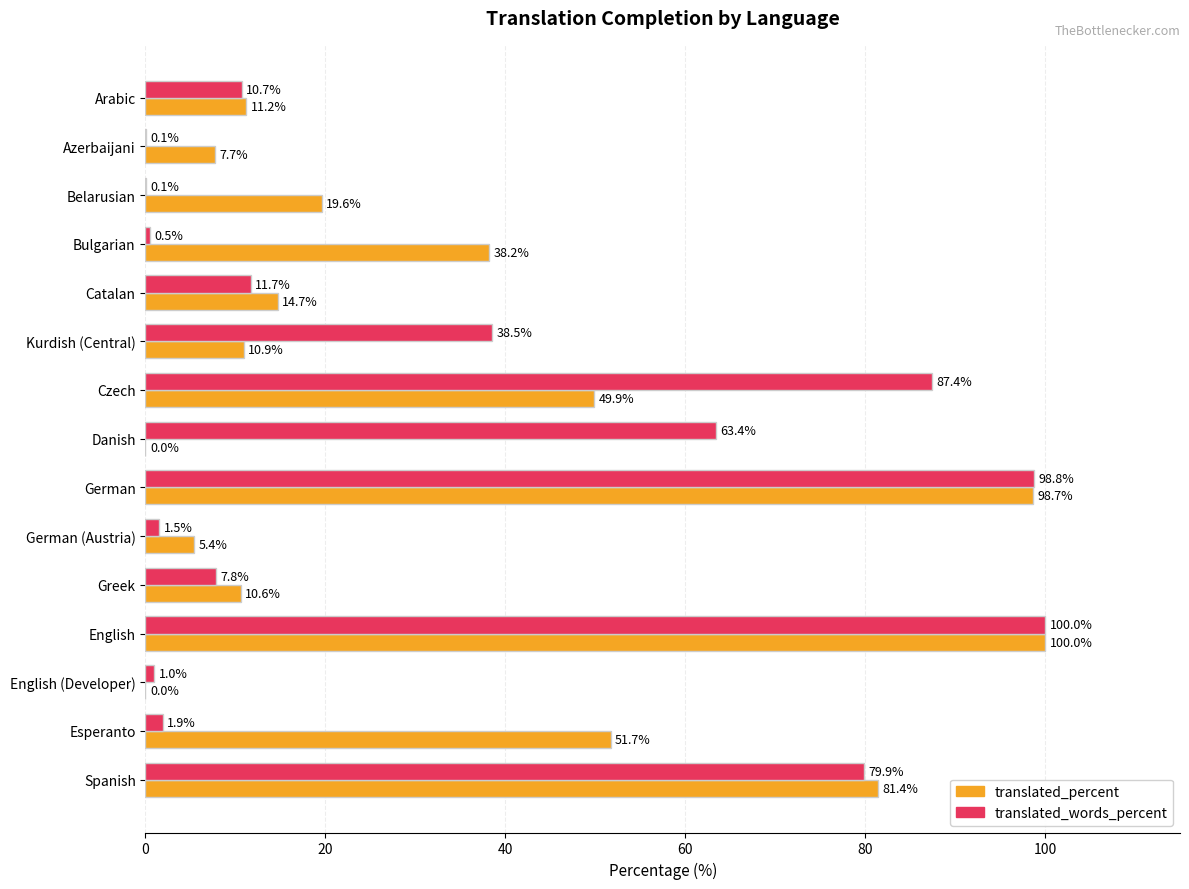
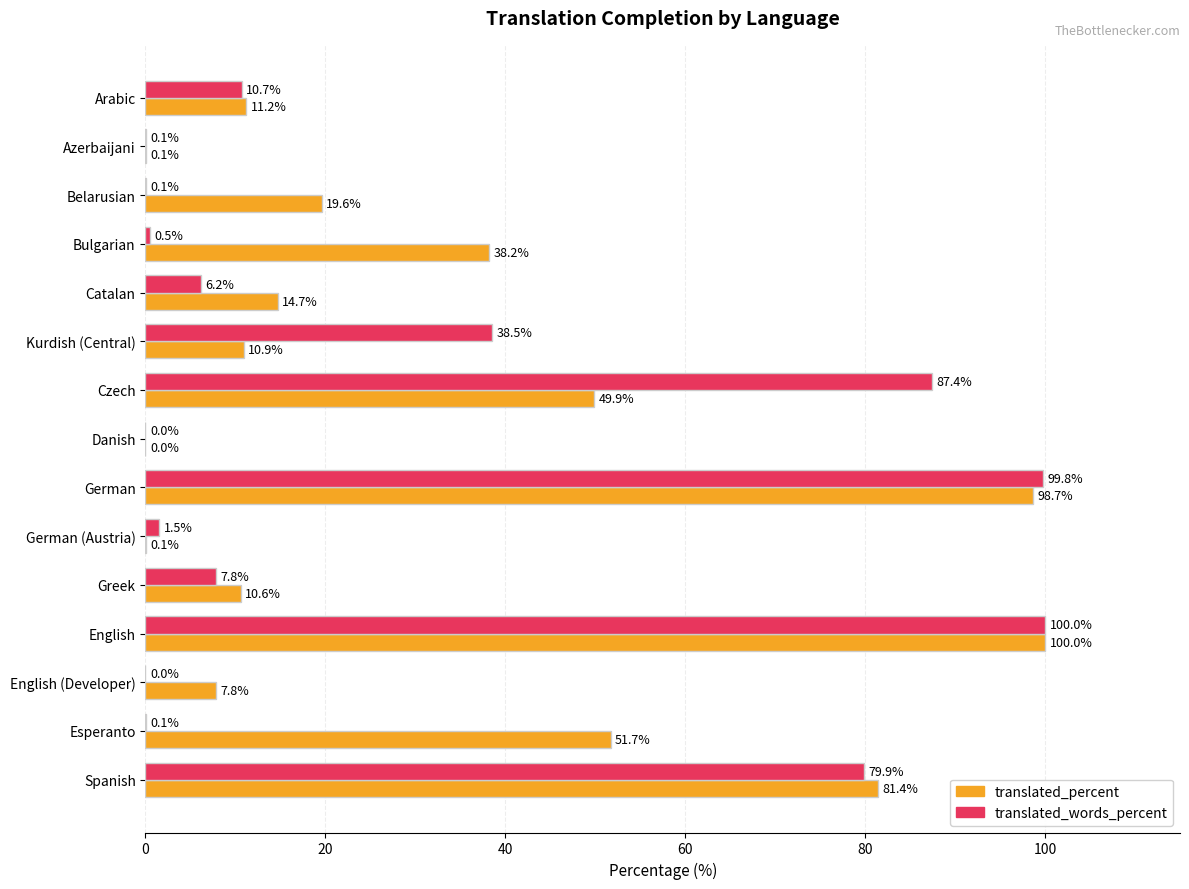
  {
    "translated_percent": {
      "Arabic": "11.2%",
-     "Azerbaijani": "7.7%",
+     "Azerbaijani": "0.1%",
      "Belarusian": "19.6%",
      "Bulgarian": "38.2%",
      "Catalan": "14.7%",
      "Kurdish (Central)": "10.9%",
      "Czech": "49.9%",
      "Danish": "0.0%",
      "German": "98.7%",
-     "German (Austria)": "5.4%",
+     "German (Austria)": "0.1%",
      "Greek": "10.6%",
      "English": "100.0%",
-     "English (Developer)": "0.0%",
+     "English (Developer)": "7.8%",
      "Esperanto": "51.7%",
      "Spanish": "81.4%"
    },
    "translated_words_percent": {
      "Arabic": "10.7%",
      "Azerbaijani": "0.1%",
      "Belarusian": "0.1%",
      "Bulgarian": "0.5%",
-     "Catalan": "11.7%",
+     "Catalan": "6.2%",
      "Kurdish (Central)": "38.5%",
      "Czech": "87.4%",
-     "Danish": "63.4%",
-     "German": "98.8%",
+     "Danish": "0.0%",
+     "German": "99.8%",
      "German (Austria)": "1.5%",
      "Greek": "7.8%",
      "English": "100.0%",
-     "English (Developer)": "1.0%",
-     "Esperanto": "1.9%",
+     "English (Developer)": "0.0%",
+     "Esperanto": "0.1%",
      "Spanish": "79.9%"
    }
  }
